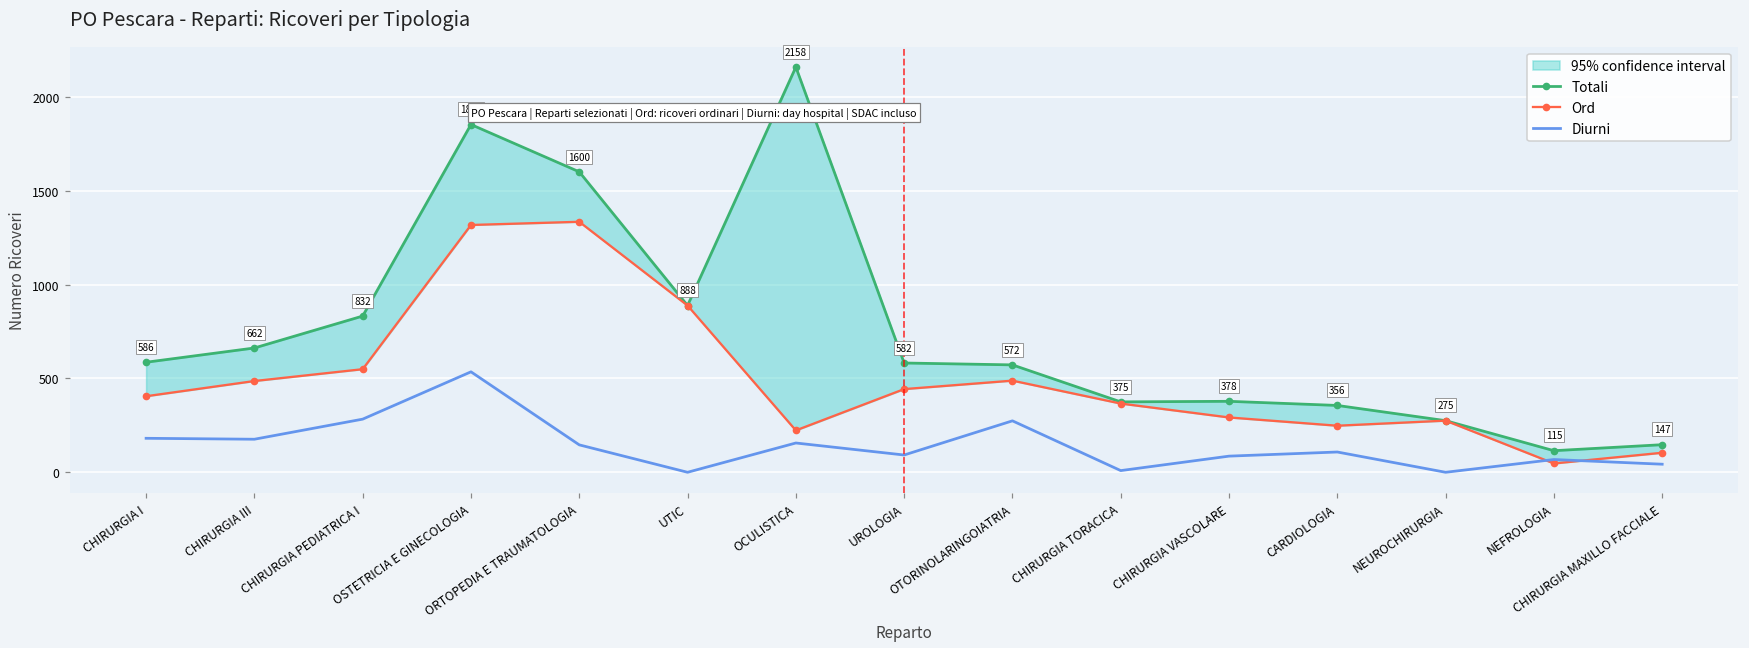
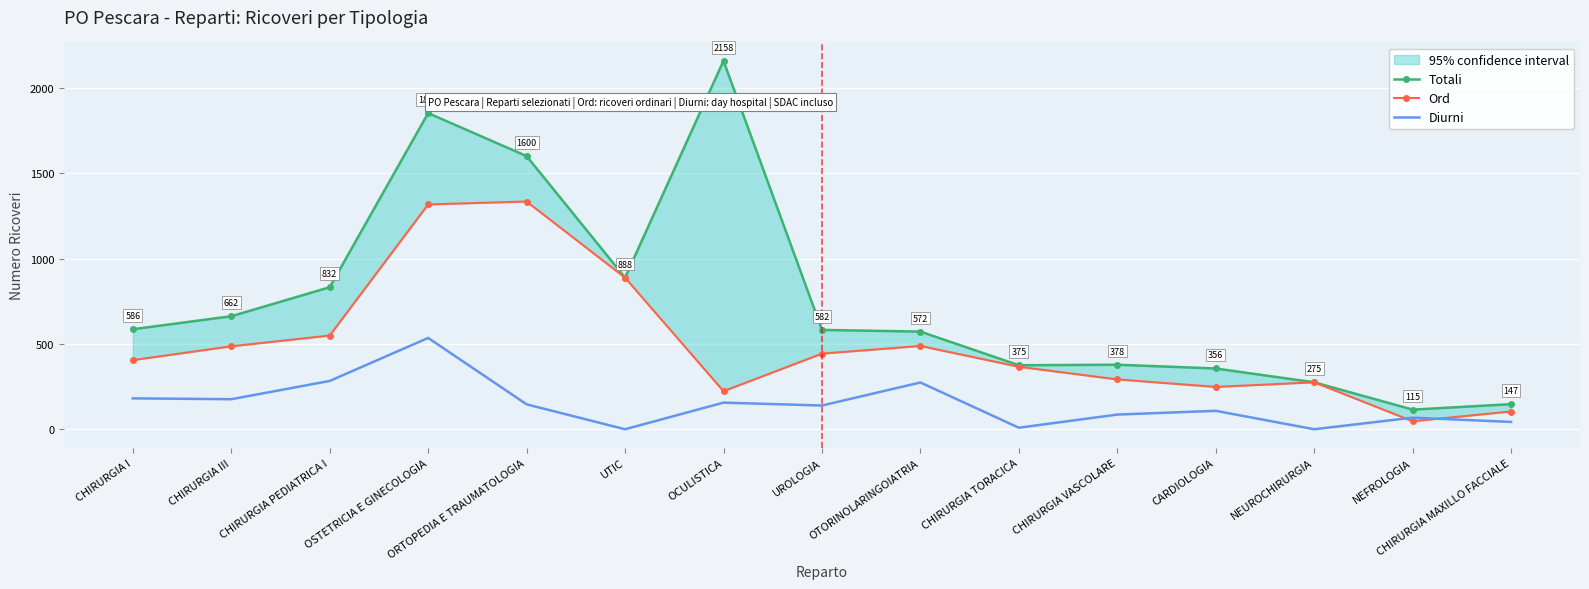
  {
    "Ord": {
      "CHIRURGIA I": 410,
      "CHIRURGIA III": 490,
      "CHIRURGIA PEDIATRICA I": 550,
      "OSTETRICIA E GINECOLOGIA": 1320,
      "ORTOPEDIA E TRAUMATOLOGIA": 1330,
      "OCULISTICA": 220,
      "UROLOGIA": 440,
      "OTORINOLARINGOIATRIA": 490,
      "CHIRURGIA VASCOLARE": 290,
      "CARDIOLOGIA": 250,
      "NEFROLOGIA": 50,
      "CHIRURGIA MAXILLO FACCIALE": 100
    },
    "Diurni": {
      "CHIRURGIA I": 180,
      "CHIRURGIA III": 180,
      "CHIRURGIA PEDIATRICA I": 280,
      "OSTETRICIA E GINECOLOGIA": 540,
      "ORTOPEDIA E TRAUMATOLOGIA": 150,
      "UTIC": 0,
      "OCULISTICA": 160,
-     "UROLOGIA": 90,
+     "UROLOGIA": 140,
      "OTORINOLARINGOIATRIA": 270,
      "CHIRURGIA TORACICA": 10,
      "CHIRURGIA VASCOLARE": 90,
      "CARDIOLOGIA": 110,
      "NEUROCHIRURGIA": 0,
      "NEFROLOGIA": 70,
      "CHIRURGIA MAXILLO FACCIALE": 40
    }
  }
